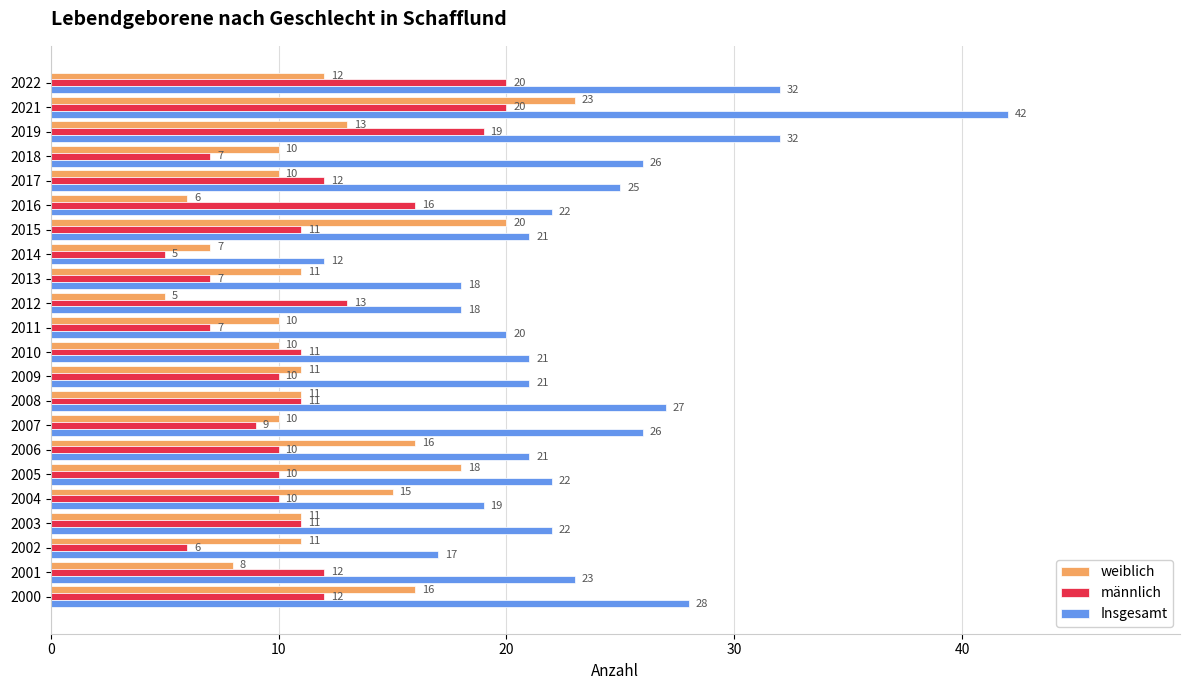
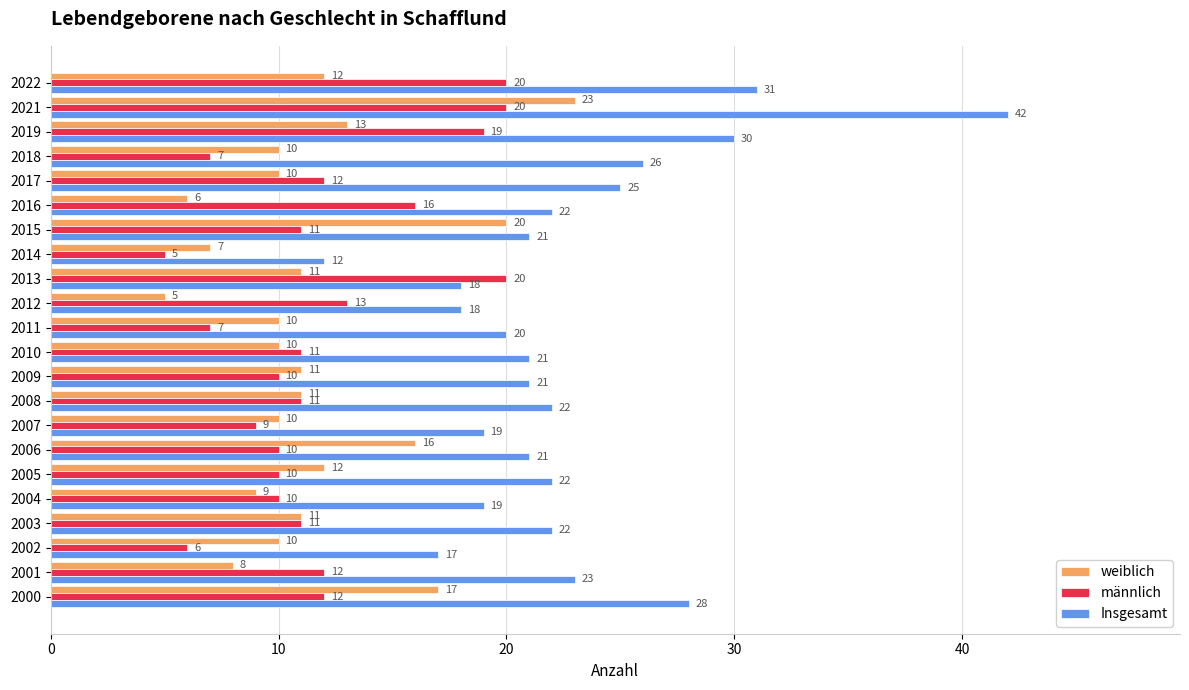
  {
    "weiblich": {
      "2022": 12,
      "2021": 23,
      "2019": 13,
      "2018": 10,
      "2017": 10,
      "2016": 6,
      "2015": 20,
      "2014": 7,
      "2013": 11,
      "2012": 5,
      "2011": 10,
      "2010": 10,
      "2009": 11,
      "2007": 10,
      "2006": 16,
-     "2005": 18,
-     "2004": 15,
-     "2002": 11,
+     "2005": 12,
+     "2004": 9,
+     "2002": 10,
      "2001": 8,
-     "2000": 16
+     "2000": 17
    },
    "männlich": {
      "2022": 20,
      "2021": 20,
      "2019": 19,
      "2018": 7,
      "2017": 12,
      "2016": 16,
      "2015": 11,
      "2014": 5,
-     "2013": 7,
+     "2013": 20,
      "2012": 13,
      "2011": 7,
      "2010": 11,
      "2009": 10,
      "2007": 9,
      "2006": 10,
      "2005": 10,
      "2004": 10,
      "2002": 6,
      "2001": 12,
      "2000": 12
    },
    "Insgesamt": {
-     "2022": 32,
+     "2022": 31,
      "2021": 42,
-     "2019": 32,
+     "2019": 30,
      "2018": 26,
      "2017": 25,
      "2016": 22,
      "2015": 21,
      "2014": 12,
      "2013": 18,
      "2012": 18,
      "2011": 20,
      "2010": 21,
      "2009": 21,
-     "2008": 27,
-     "2007": 26,
+     "2008": 22,
+     "2007": 19,
      "2006": 21,
      "2005": 22,
      "2004": 19,
      "2003": 22,
      "2002": 17,
      "2001": 23,
      "2000": 28
    }
  }
